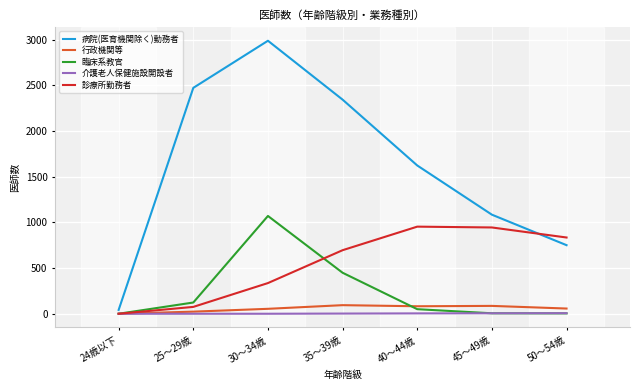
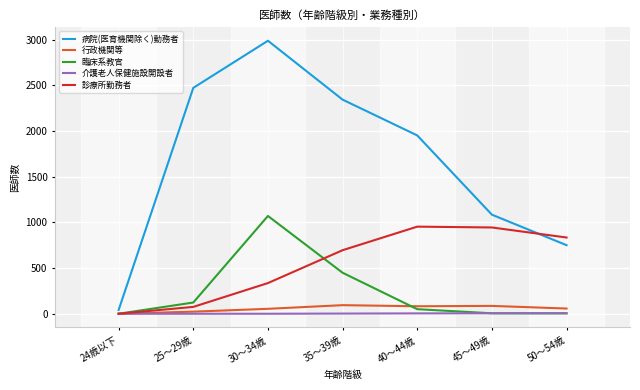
  {
    "病院(医育機関除く)勤務者": {
      "24歳以下": 0,
      "25～29歳": 2500,
      "30～34歳": 3000,
      "35～39歳": 2300,
-     "40～44歳": 1600,
+     "40～44歳": 2000,
      "45～49歳": 1100,
      "50～54歳": 800
    },
    "臨床系教官": {
      "25～29歳": 100,
      "30～34歳": 1100,
      "35～39歳": 400,
      "40～44歳": 100
    },
    "介護老人保健施設開設者": {
      "30～34歳": 0,
      "35～39歳": 0,
      "40～44歳": 0
    }
  }
